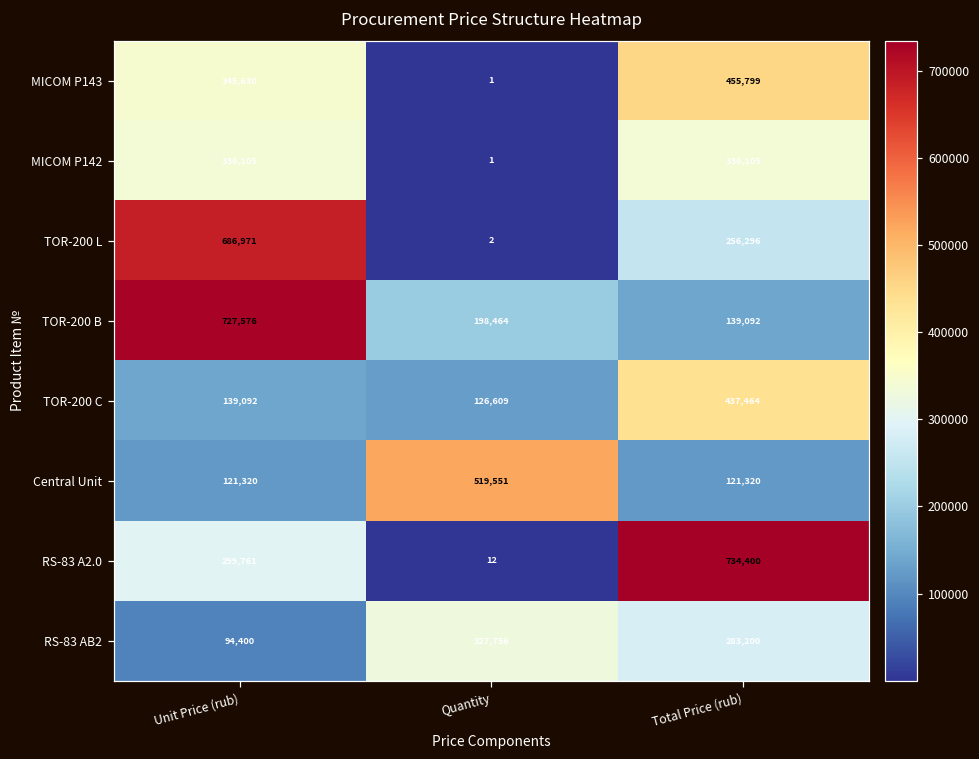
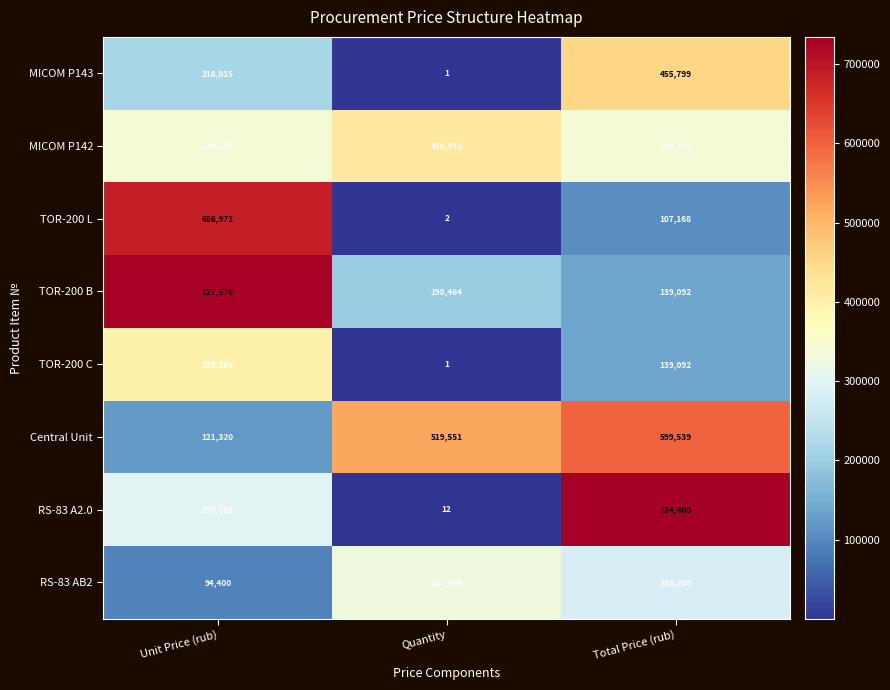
  {
    "MICOM P143": {
-     "Unit Price (rub)": "345,630",
+     "Unit Price (rub)": "218,015",
      "Quantity": "1",
      "Total Price (rub)": "455,799"
    },
    "MICOM P142": {
-     "Quantity": "1"
+     "Quantity": "416,942"
    },
    "TOR-200 L": {
      "Unit Price (rub)": "686,971",
      "Quantity": "2",
-     "Total Price (rub)": "256,296"
+     "Total Price (rub)": "107,168"
    },
    "TOR-200 B": {
      "Unit Price (rub)": "727,576",
      "Quantity": "198,464",
      "Total Price (rub)": "139,092"
    },
    "TOR-200 C": {
-     "Unit Price (rub)": "139,092",
-     "Quantity": "126,609",
-     "Total Price (rub)": "437,464"
+     "Unit Price (rub)": "399,164",
+     "Quantity": "1",
+     "Total Price (rub)": "139,092"
    },
    "Central Unit": {
      "Unit Price (rub)": "121,320",
      "Quantity": "519,551",
-     "Total Price (rub)": "121,320"
+     "Total Price (rub)": "599,539"
    },
    "RS-83 A2.0": {
      "Quantity": "12",
      "Total Price (rub)": "734,400"
    },
    "RS-83 AB2": {
      "Unit Price (rub)": "94,400"
    }
  }
